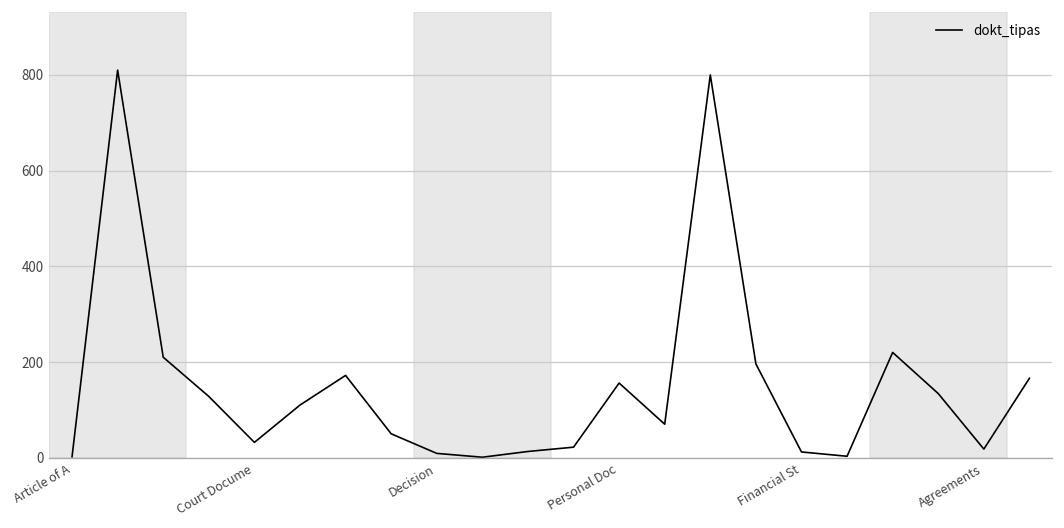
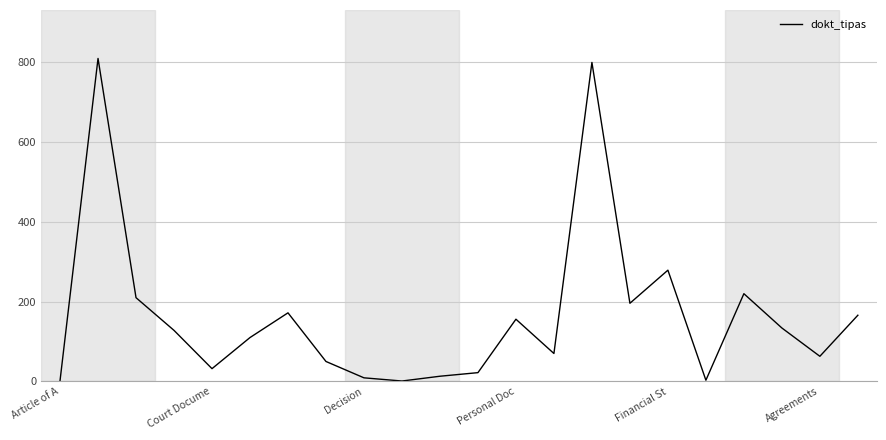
  {
    "Article of A": 0,
    "Court Docume": 30,
    "Decision": 10,
    "Personal Doc": 160,
-   "Financial St": 10,
-   "Agreements": 20
+   "Financial St": 280,
+   "Agreements": 60
  }
